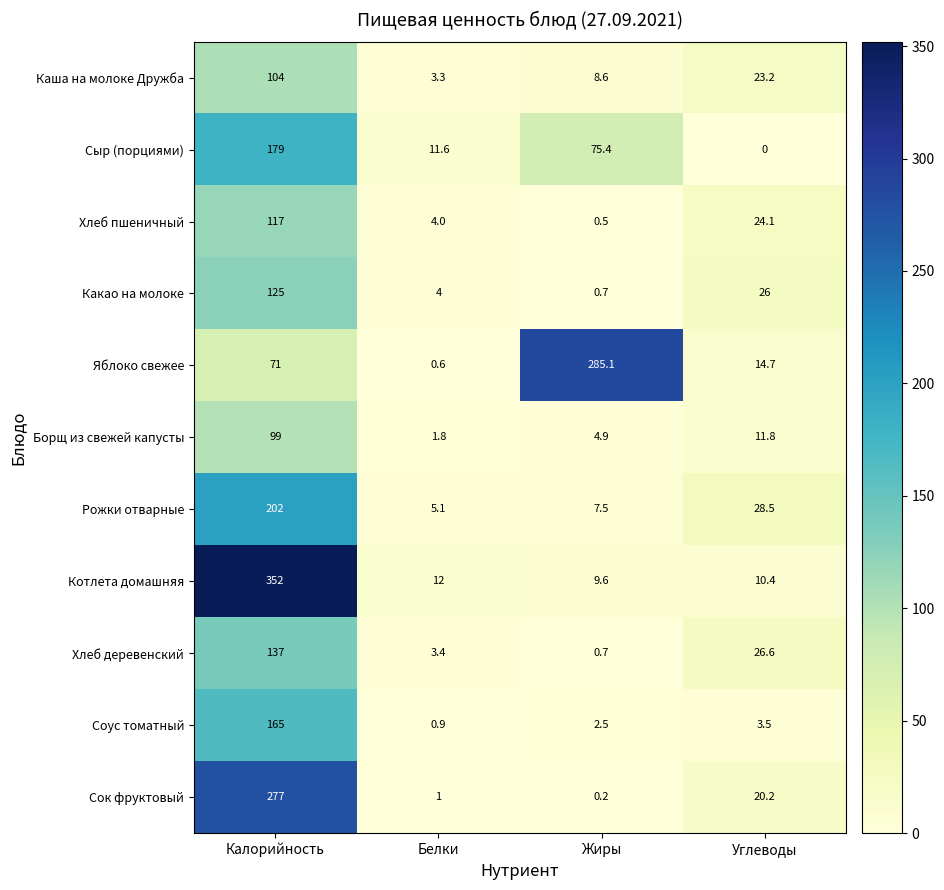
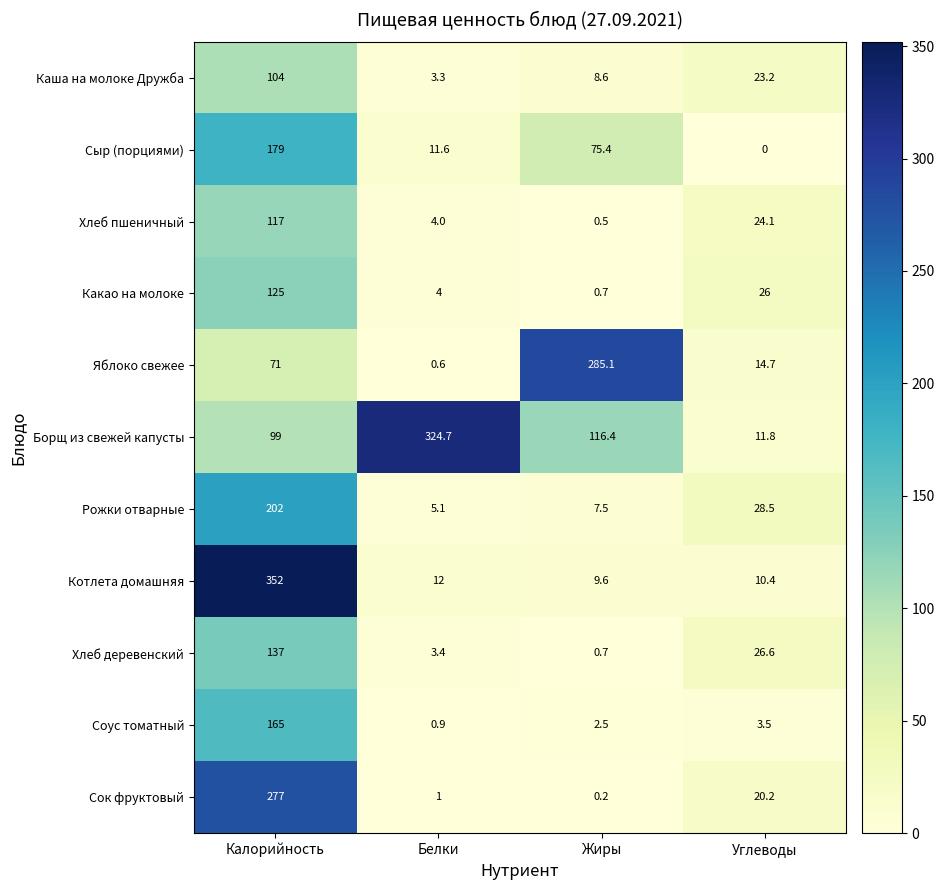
  {
    "Каша на молоке Дружба": {
      "Калорийность": 104,
      "Белки": 3.3,
      "Жиры": 8.6,
      "Углеводы": 23.2
    },
    "Сыр (порциями)": {
      "Калорийность": 179,
      "Белки": 11.6,
      "Жиры": 75.4,
      "Углеводы": 0
    },
    "Хлеб пшеничный": {
      "Калорийность": 117,
      "Белки": 4.0,
      "Жиры": 0.5,
      "Углеводы": 24.1
    },
    "Какао на молоке": {
      "Калорийность": 125,
      "Белки": 4,
      "Жиры": 0.7,
      "Углеводы": 26
    },
    "Яблоко свежее": {
      "Калорийность": 71,
      "Белки": 0.6,
      "Жиры": 285.1,
      "Углеводы": 14.7
    },
    "Борщ из свежей капусты": {
      "Калорийность": 99,
-     "Белки": 1.8,
-     "Жиры": 4.9,
+     "Белки": 324.7,
+     "Жиры": 116.4,
      "Углеводы": 11.8
    },
    "Рожки отварные": {
      "Калорийность": 202,
      "Белки": 5.1,
      "Жиры": 7.5,
      "Углеводы": 28.5
    },
    "Котлета домашняя": {
      "Калорийность": 352,
      "Белки": 12,
      "Жиры": 9.6,
      "Углеводы": 10.4
    },
    "Хлеб деревенский": {
      "Калорийность": 137,
      "Белки": 3.4,
      "Жиры": 0.7,
      "Углеводы": 26.6
    },
    "Соус томатный": {
      "Калорийность": 165,
      "Белки": 0.9,
      "Жиры": 2.5,
      "Углеводы": 3.5
    },
    "Сок фруктовый": {
      "Калорийность": 277,
      "Белки": 1,
      "Жиры": 0.2,
      "Углеводы": 20.2
    }
  }
